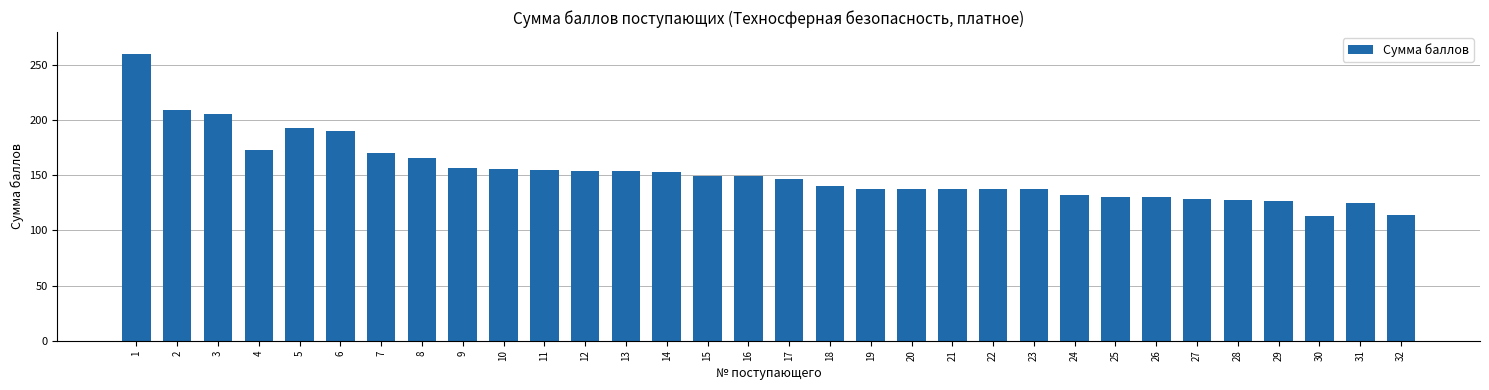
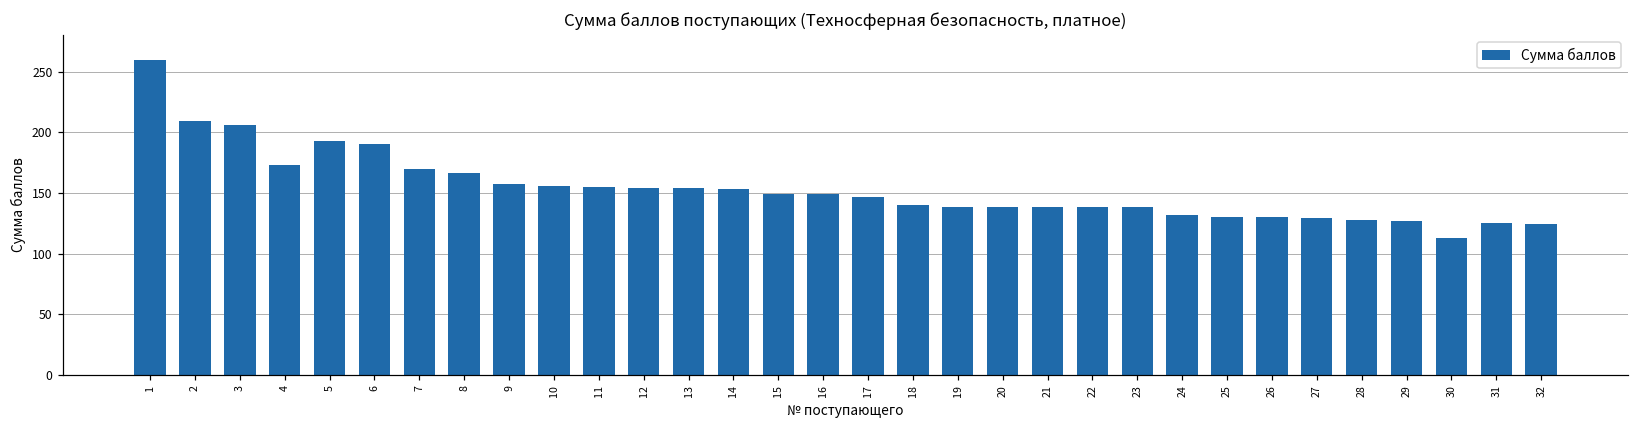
  {
    "1": 260,
    "2": 209,
    "3": 206,
    "4": 173,
    "5": 193,
    "6": 190,
    "7": 170,
    "8": 166,
    "9": 157,
    "10": 156,
    "11": 155,
    "12": 154,
    "13": 154,
    "14": 153,
    "15": 149,
    "16": 149,
    "17": 147,
    "18": 140,
    "19": 138,
    "20": 138,
    "21": 138,
    "22": 138,
    "23": 138,
    "24": 132,
    "25": 130,
    "26": 130,
    "27": 129,
    "28": 128,
    "29": 127,
    "30": 113,
    "31": 125,
-   "32": 114
+   "32": 124
  }
